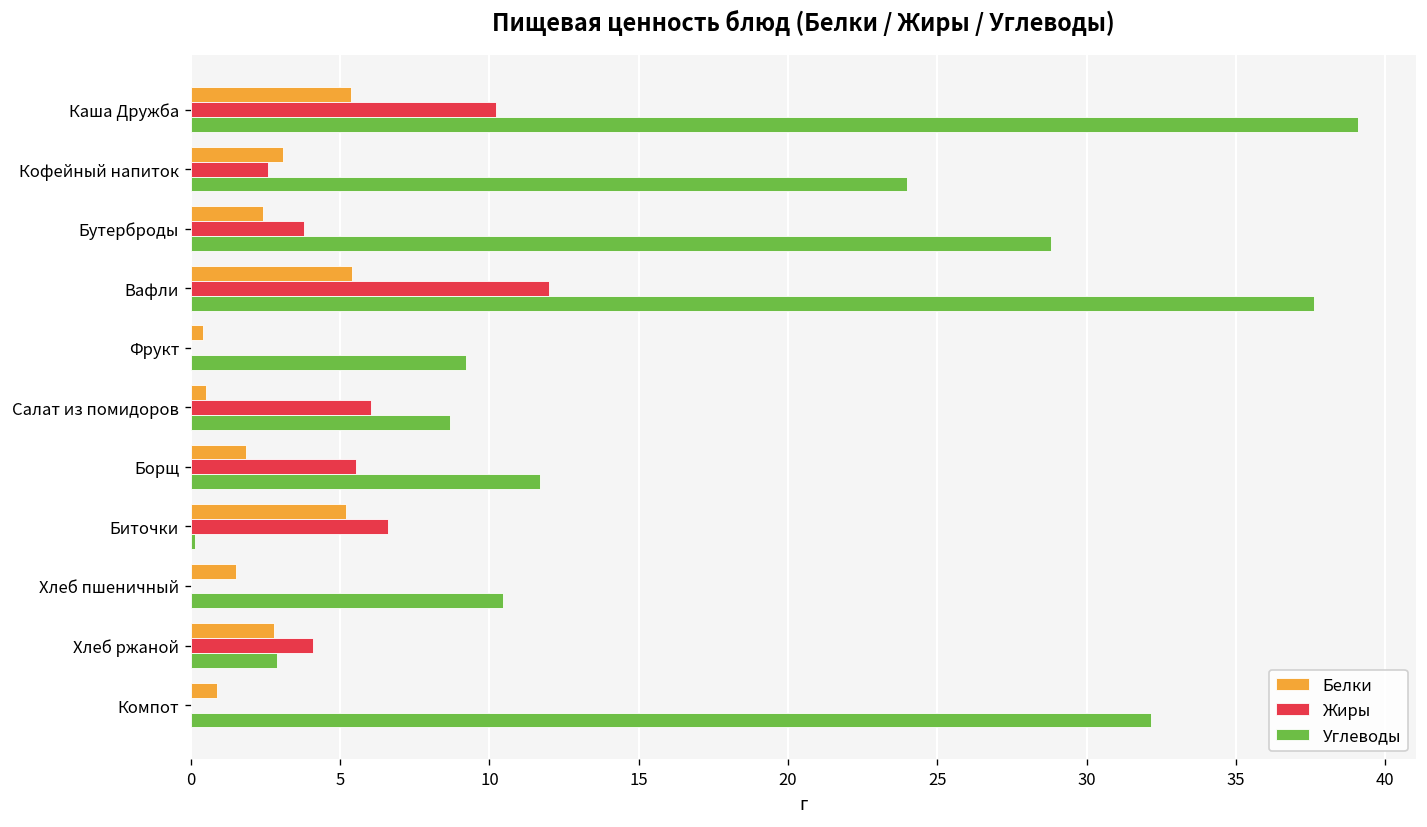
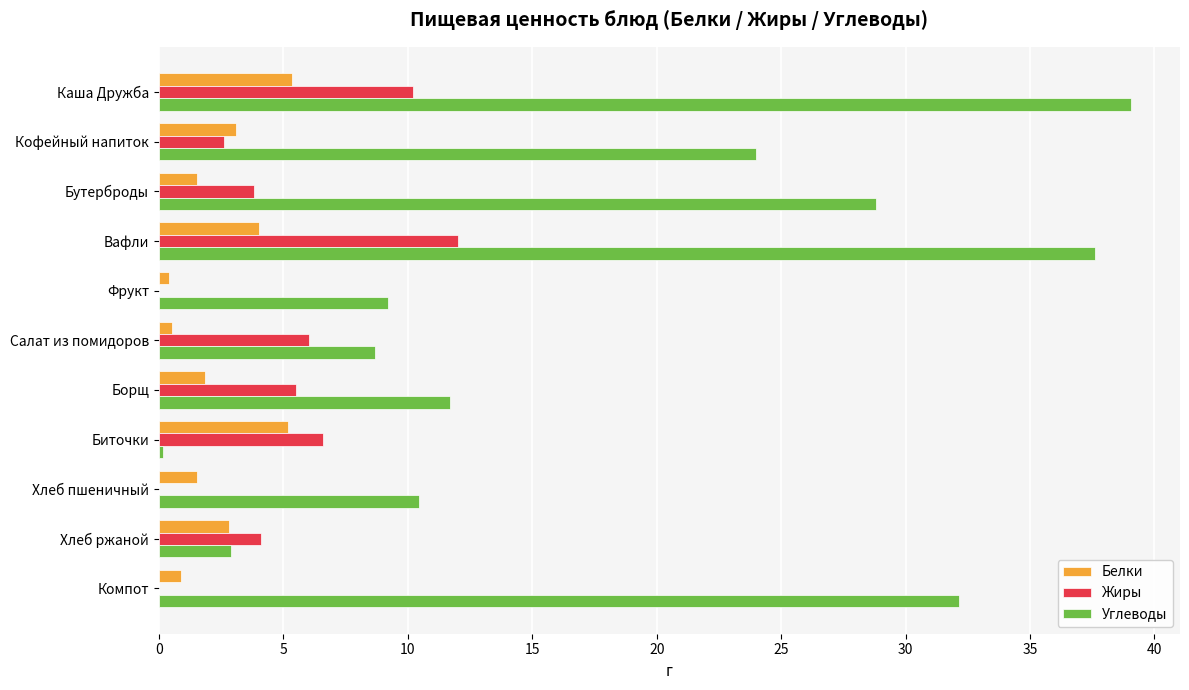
  {
    "Белки": {
      "Каша Дружба": 5.4,
      "Кофейный напиток": 3.1,
-     "Бутерброды": 2.4,
-     "Вафли": 5.4,
+     "Бутерброды": 1.5,
+     "Вафли": 4.0,
      "Фрукт": 0.4,
      "Салат из помидоров": 0.5,
      "Борщ": 1.8,
      "Биточки": 5.2,
      "Хлеб пшеничный": 1.5,
      "Хлеб ржаной": 2.8,
      "Компот": 0.9
    },
    "Жиры": {
      "Каша Дружба": 10.2,
      "Кофейный напиток": 2.6,
      "Бутерброды": 3.8,
      "Вафли": 12.0,
      "Фрукт": 0.0,
      "Салат из помидоров": 6.0,
      "Борщ": 5.5,
      "Биточки": 6.6,
      "Хлеб ржаной": 4.1,
      "Компот": 0.0
    },
    "Углеводы": {
      "Каша Дружба": 39.1,
      "Кофейный напиток": 24.0,
      "Бутерброды": 28.8,
      "Вафли": 37.6,
      "Фрукт": 9.2,
      "Салат из помидоров": 8.7,
      "Борщ": 11.7,
      "Биточки": 0.2,
      "Хлеб пшеничный": 10.5,
      "Хлеб ржаной": 2.9,
      "Компот": 32.1
    }
  }
